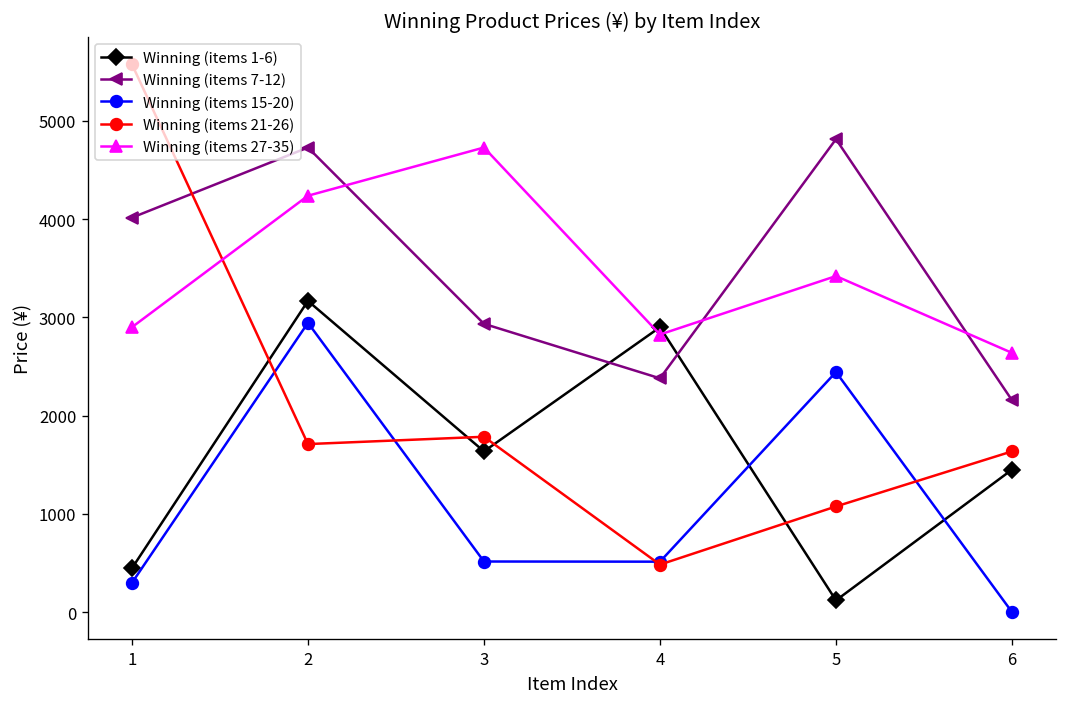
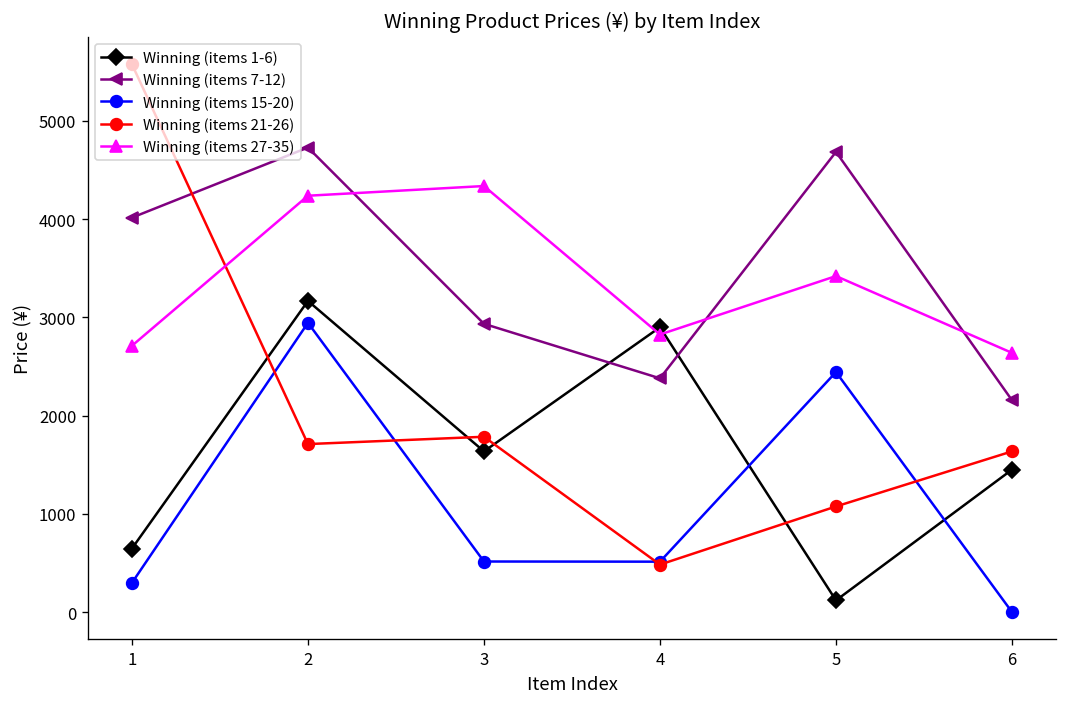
  {
    "Winning (items 1-6)": {
-     "1": 400,
+     "1": 600,
      "2": 3200,
      "3": 1600,
      "4": 2900,
      "5": 100,
      "6": 1500
    },
    "Winning (items 7-12)": {
      "1": 4000,
      "2": 4700,
      "3": 2900,
      "4": 2400,
-     "5": 4800,
+     "5": 4700,
      "6": 2200
    },
    "Winning (items 15-20)": {
      "1": 300,
      "2": 2900,
      "3": 500,
      "5": 2400,
      "6": 0
    },
    "Winning (items 21-26)": {
      "2": 1700,
      "3": 1800,
      "5": 1100,
      "6": 1600
    },
    "Winning (items 27-35)": {
-     "1": 2900,
+     "1": 2700,
      "2": 4200,
-     "3": 4700,
+     "3": 4300,
      "4": 2800,
      "5": 3400,
      "6": 2600
    }
  }
